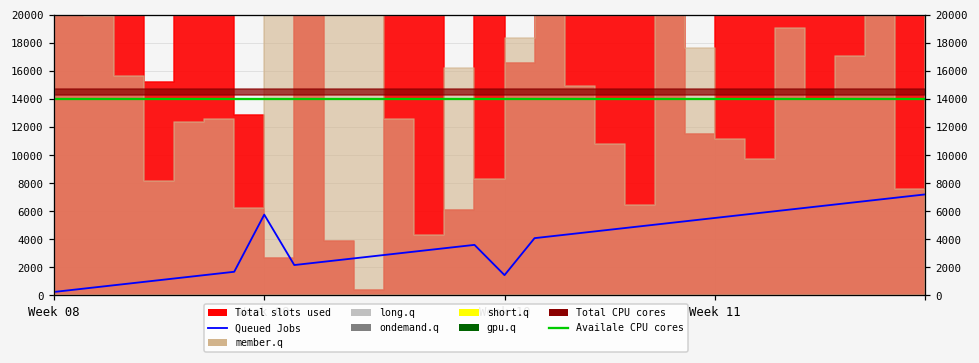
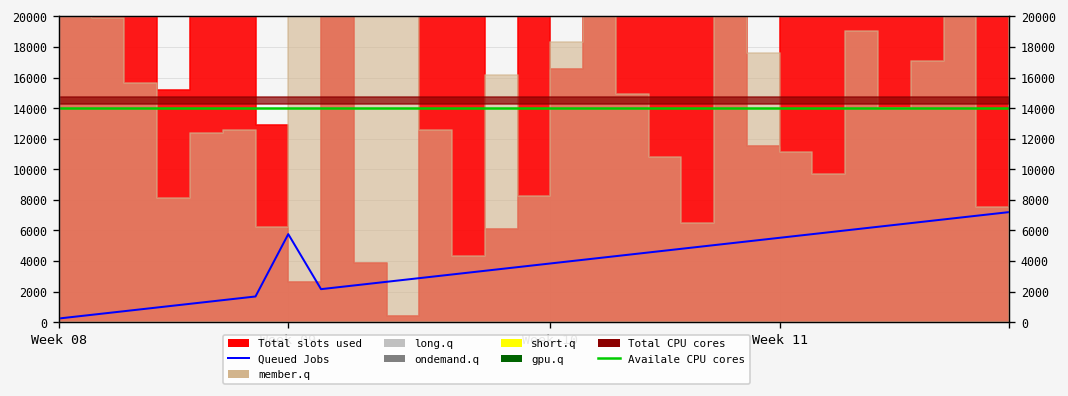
  {
    "Queued Jobs": {
      "Week 08": 200,
      "Week 09": 5800,
-     "Week 10": 1400,
+     "Week 10": 3800,
      "Week 11": 5500
    },
    "Availale CPU cores": {
      "Week 08": 14000,
      "Week 09": 14000,
      "Week 10": 14000,
      "Week 11": 14000
    },
    "Total CPU cores": {
      "Week 08": 14700,
      "Week 09": 14700,
      "Week 10": 14700,
      "Week 11": 14700
    }
  }
